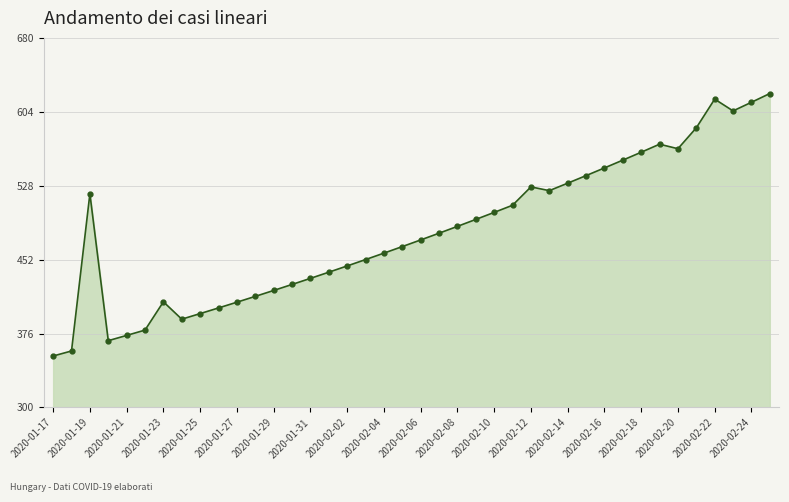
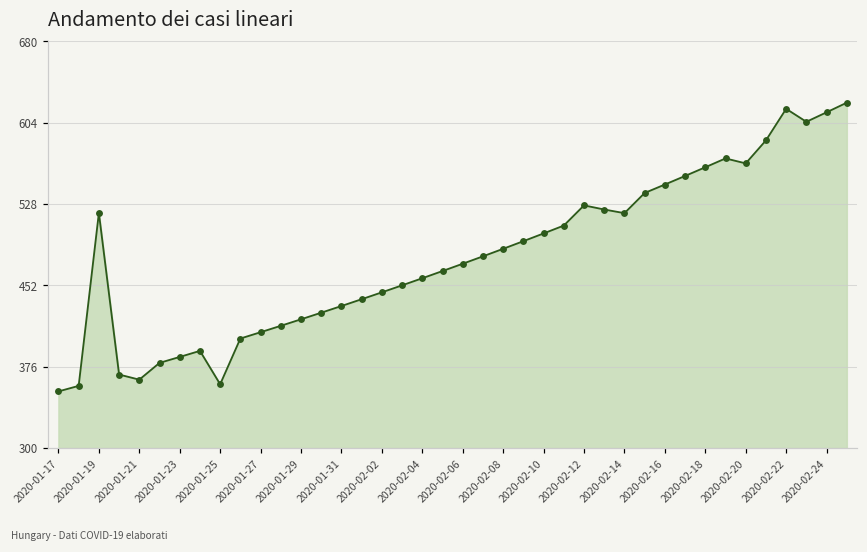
  {
    "2020-01-17": 350,
    "2020-01-19": 520,
-   "2020-01-21": 370,
-   "2020-01-23": 410,
-   "2020-01-25": 400,
+   "2020-01-21": 360,
+   "2020-01-23": 390,
+   "2020-01-25": 360,
    "2020-01-27": 410,
    "2020-01-29": 420,
    "2020-01-31": 430,
    "2020-02-02": 450,
    "2020-02-04": 460,
    "2020-02-06": 470,
    "2020-02-08": 490,
    "2020-02-10": 500,
    "2020-02-12": 530,
-   "2020-02-14": 530,
+   "2020-02-14": 520,
    "2020-02-16": 550,
    "2020-02-18": 560,
    "2020-02-20": 570,
    "2020-02-22": 620,
    "2020-02-24": 610
  }
